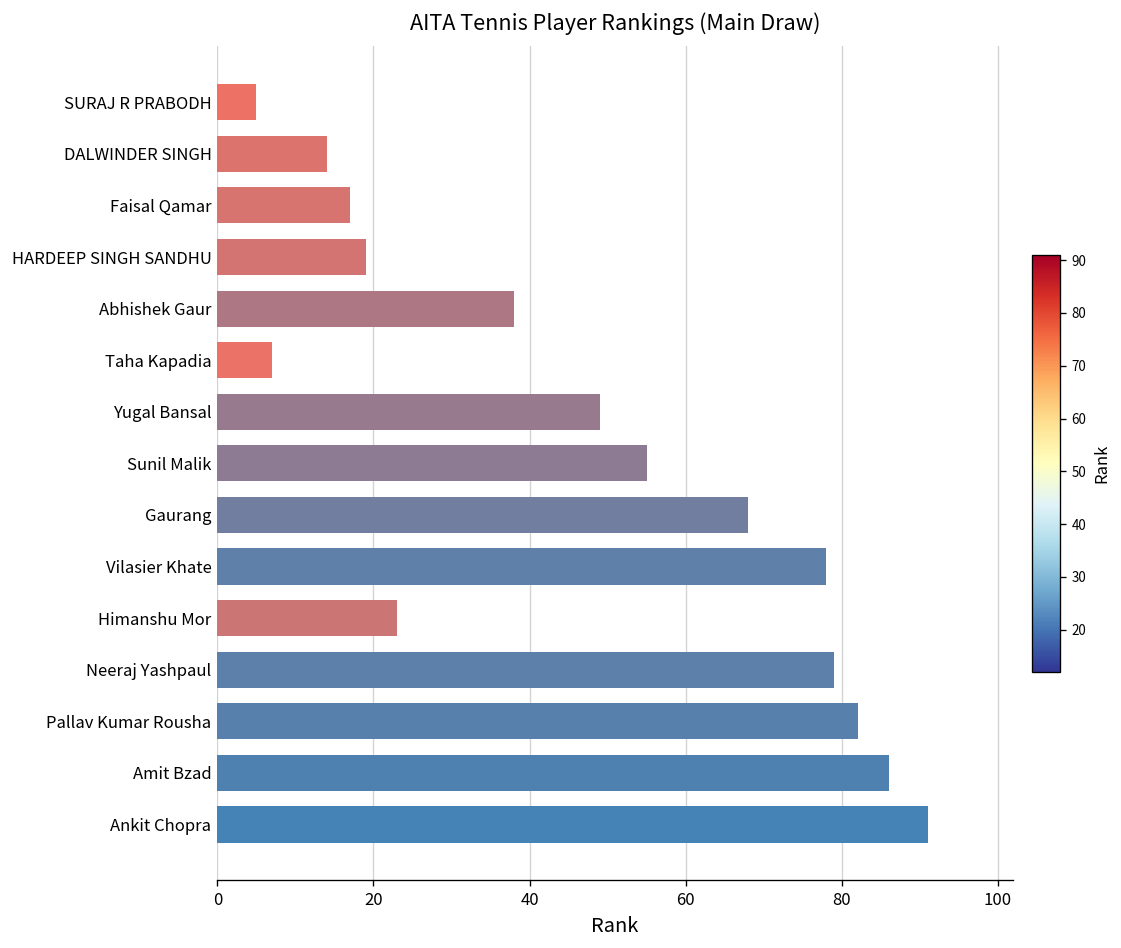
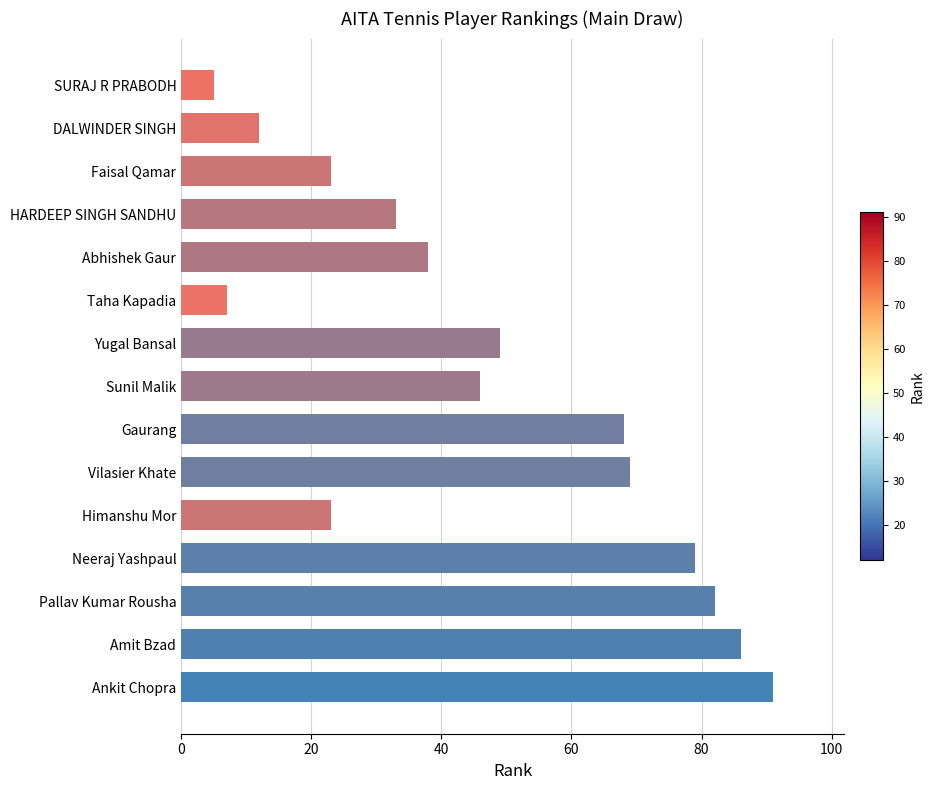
  {
    "SURAJ R PRABODH": 5,
-   "DALWINDER SINGH": 14,
-   "Faisal Qamar": 17,
-   "HARDEEP SINGH SANDHU": 19,
+   "DALWINDER SINGH": 12,
+   "Faisal Qamar": 23,
+   "HARDEEP SINGH SANDHU": 33,
    "Abhishek Gaur": 38,
    "Taha Kapadia": 7,
    "Yugal Bansal": 49,
-   "Sunil Malik": 55,
+   "Sunil Malik": 46,
    "Gaurang": 68,
-   "Vilasier Khate": 78,
+   "Vilasier Khate": 69,
    "Himanshu Mor": 23,
    "Neeraj Yashpaul": 79,
    "Pallav Kumar Rousha": 82,
    "Amit Bzad": 86,
    "Ankit Chopra": 91
  }
